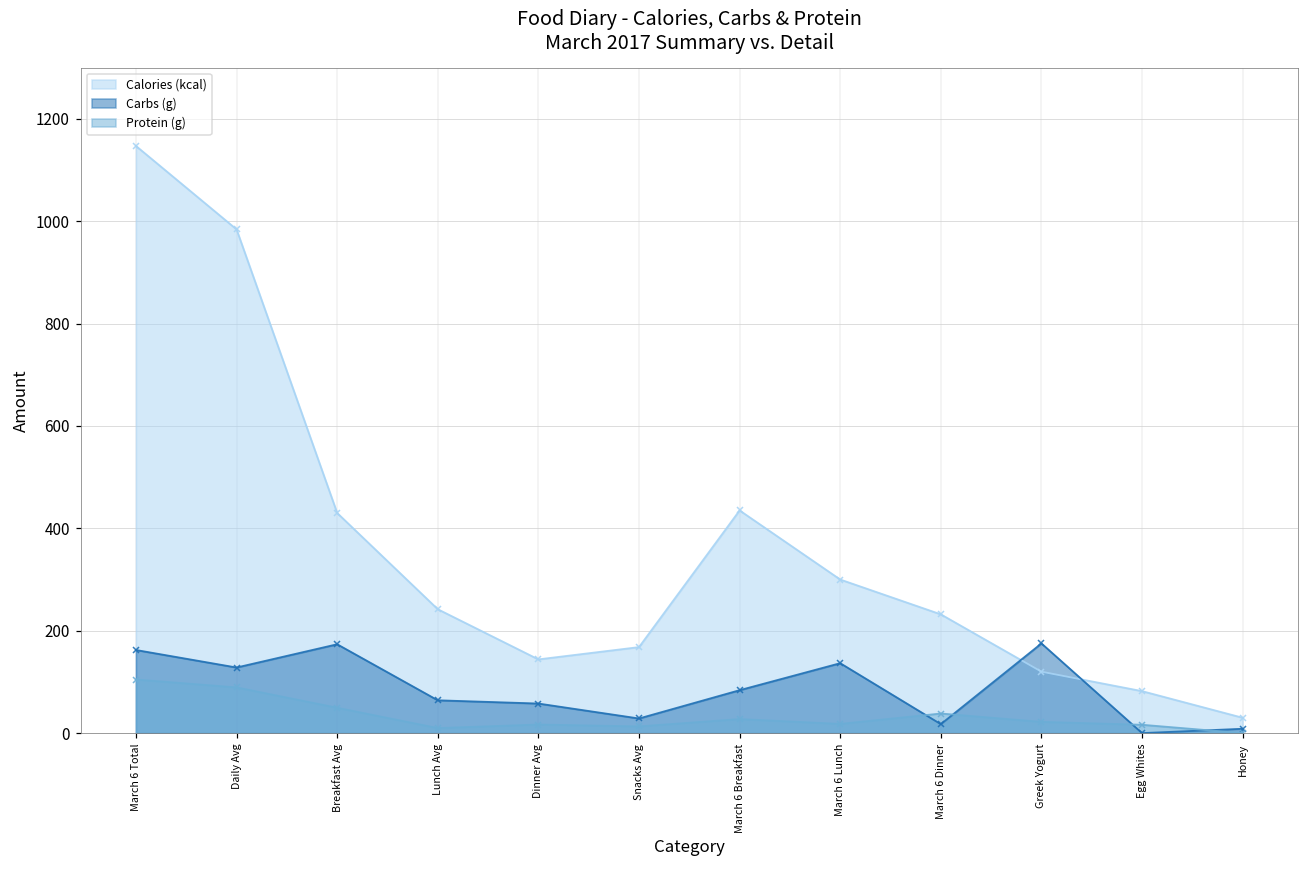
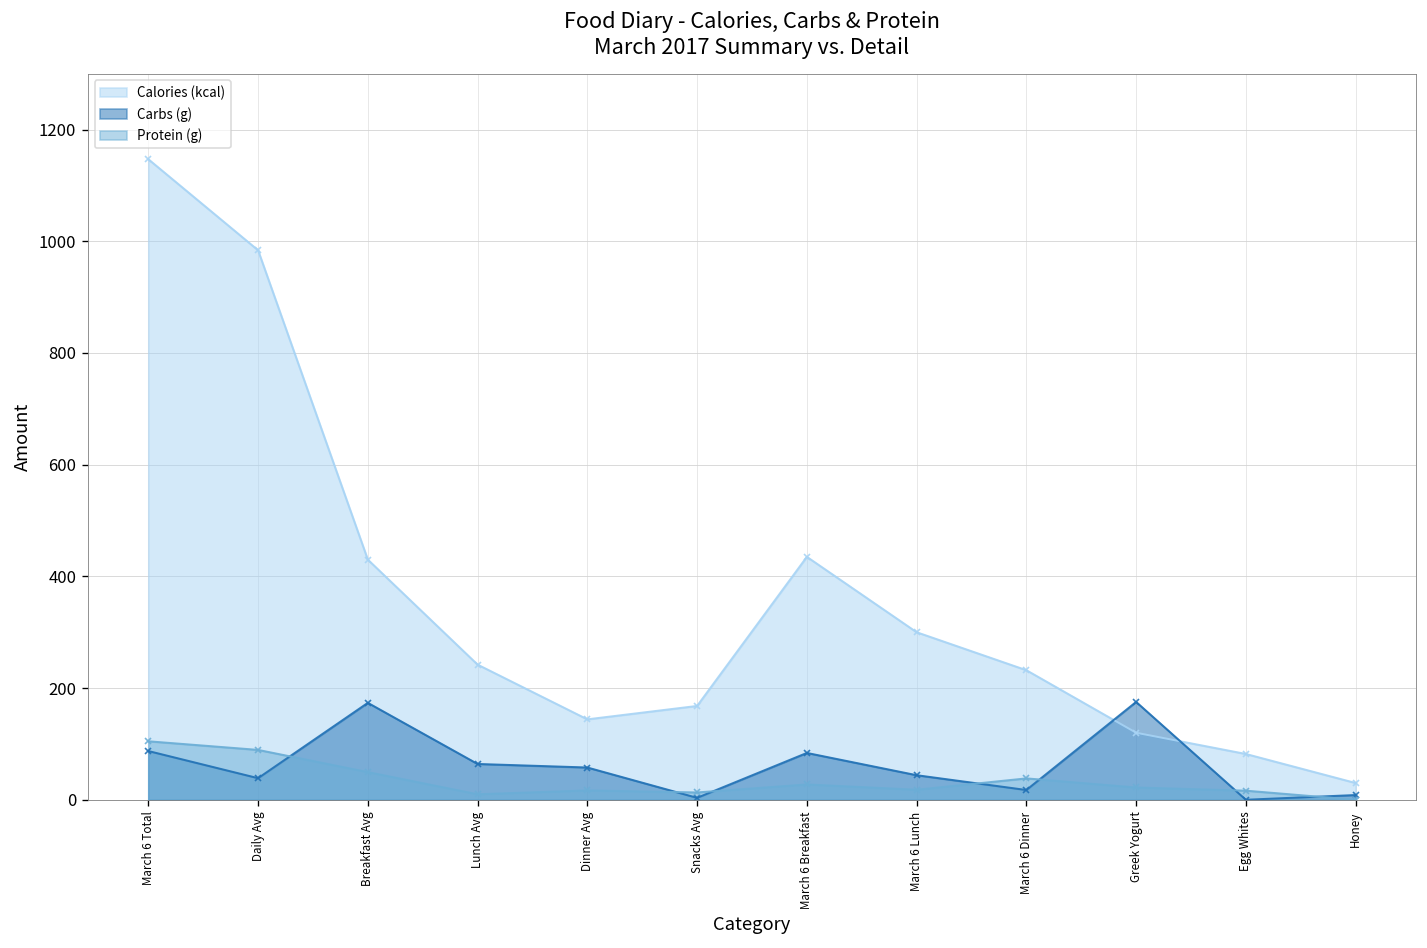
  {
    "Carbs (g)": {
-     "March 6 Total": 160,
-     "Daily Avg": 130,
+     "March 6 Total": 90,
+     "Daily Avg": 40,
      "Breakfast Avg": 170,
      "Lunch Avg": 60,
      "Dinner Avg": 60,
-     "Snacks Avg": 30,
+     "Snacks Avg": 0,
      "March 6 Breakfast": 80,
-     "March 6 Lunch": 140,
+     "March 6 Lunch": 40,
      "March 6 Dinner": 20,
      "Greek Yogurt": 180,
      "Egg Whites": 0,
      "Honey": 10
    }
  }
